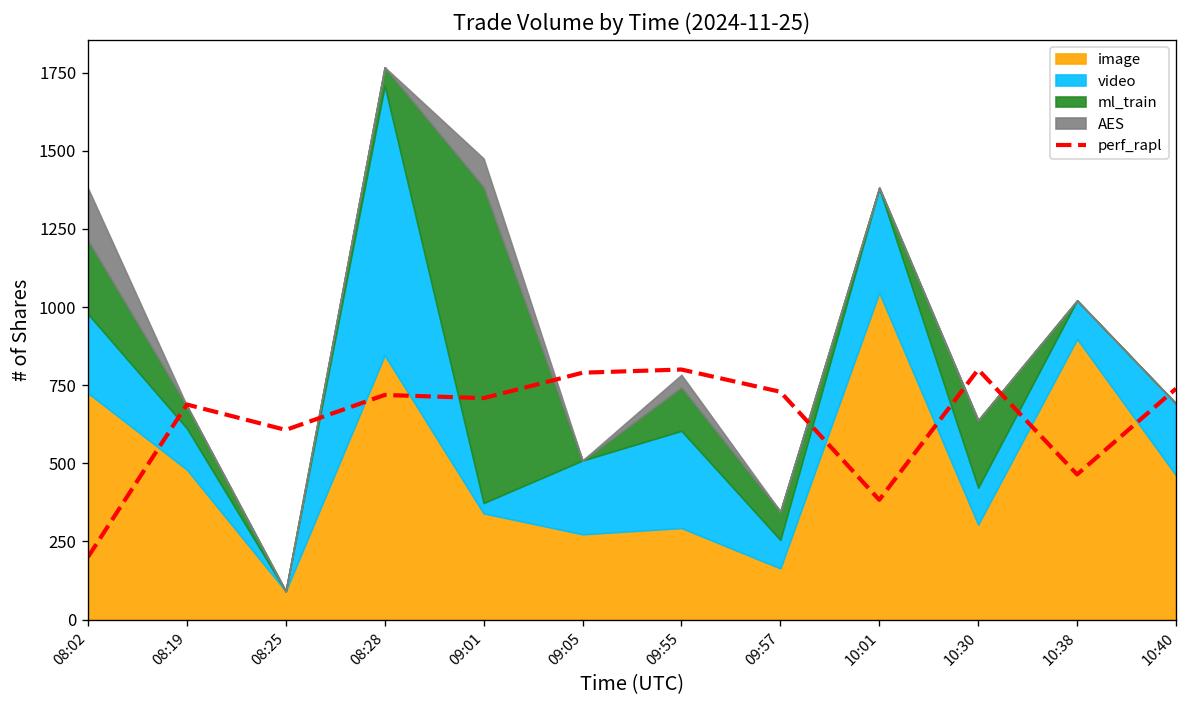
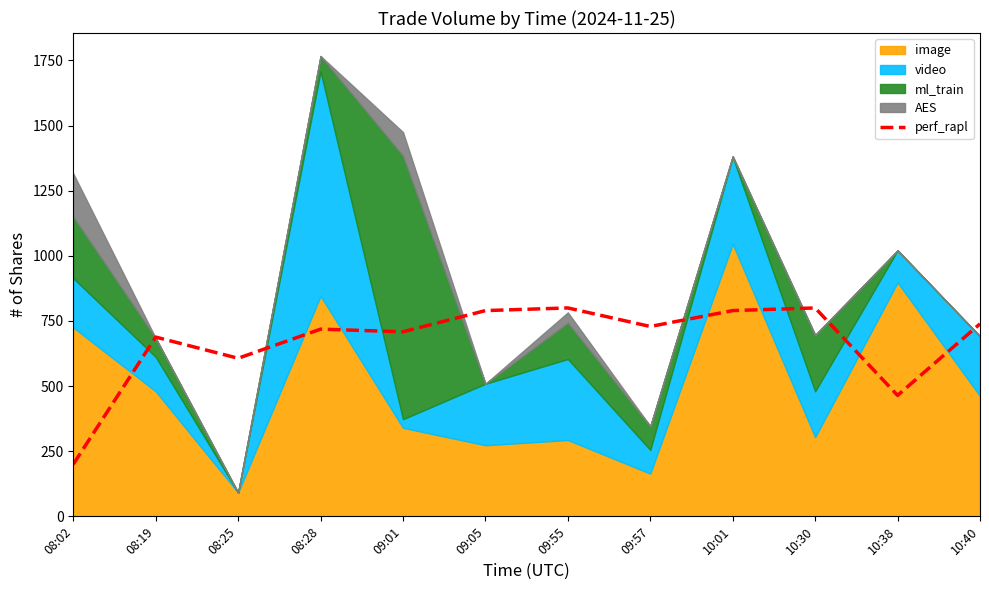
  {
    "perf_rapl": {
      "08:02": 200,
      "08:25": 610,
      "08:28": 720,
      "09:01": 710,
      "09:05": 790,
      "09:55": 800,
      "09:57": 730,
-     "10:01": 380,
+     "10:01": 790,
      "10:30": 800,
      "10:38": 460,
      "10:40": 740
    },
    "image": {
      "08:02": 730,
      "08:19": 480,
      "08:28": 850,
      "09:01": 340,
      "09:05": 270,
      "09:55": 290,
      "09:57": 160,
      "10:01": 1050,
      "10:30": 300,
      "10:38": 900,
      "10:40": 460
    },
    "video": {
-     "08:02": 250,
+     "08:02": 190,
      "08:19": 130,
      "08:28": 860,
      "09:01": 30,
      "09:55": 310,
      "09:57": 90,
-     "10:30": 120
+     "10:30": 180
    },
    "ml_train": {
      "08:02": 240,
      "09:01": 1010,
      "09:55": 140
    },
    "AES": {
      "08:02": 170,
      "09:01": 90,
      "09:55": 40
    }
  }
